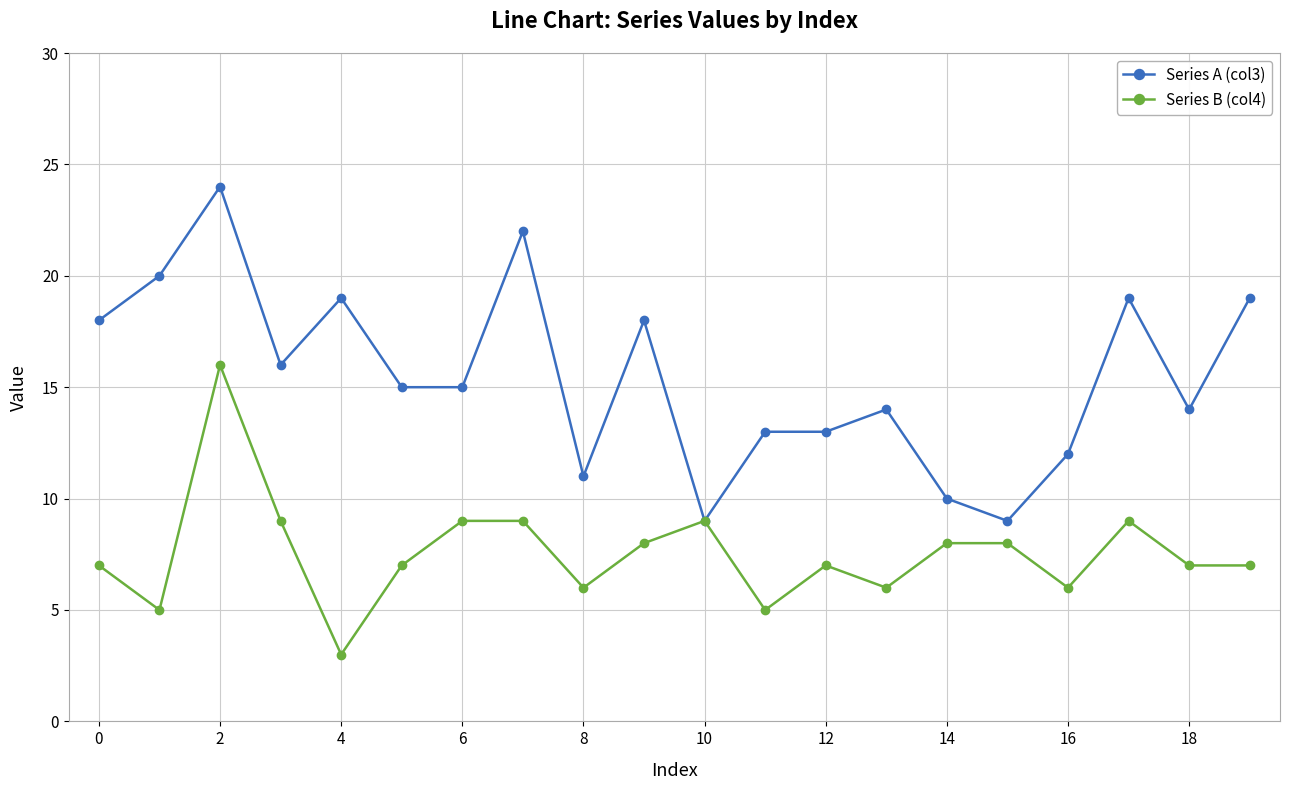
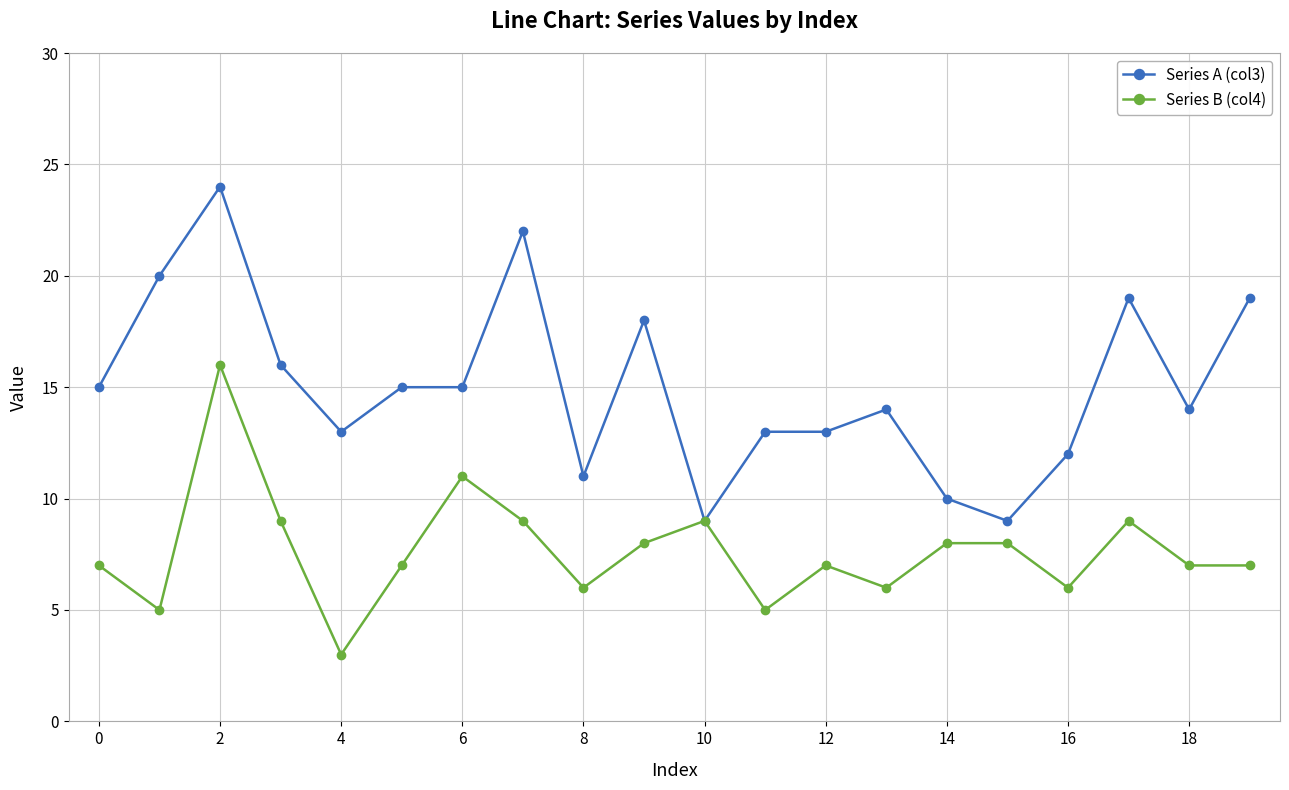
  {
    "Series A (col3)": {
-     "0": 18,
+     "0": 15,
      "2": 24,
-     "4": 19,
+     "4": 13,
      "6": 15,
      "8": 11,
      "12": 13,
      "14": 10,
      "16": 12,
      "18": 14
    },
    "Series B (col4)": {
      "0": 7,
      "2": 16,
      "4": 3,
-     "6": 9,
+     "6": 11,
      "8": 6,
      "12": 7,
      "14": 8,
      "16": 6,
      "18": 7
    }
  }
